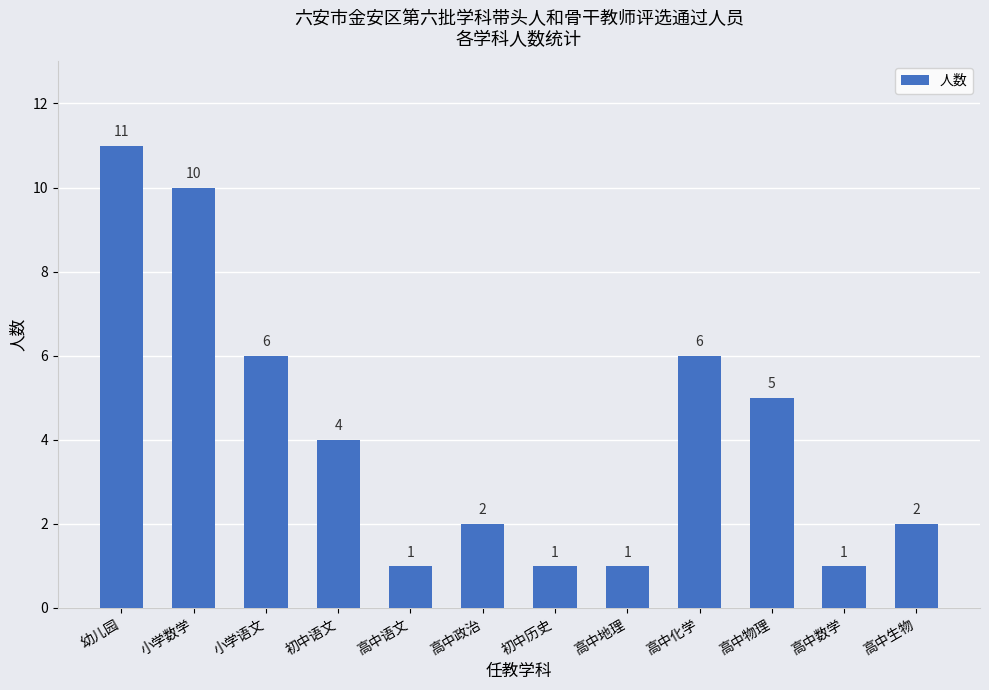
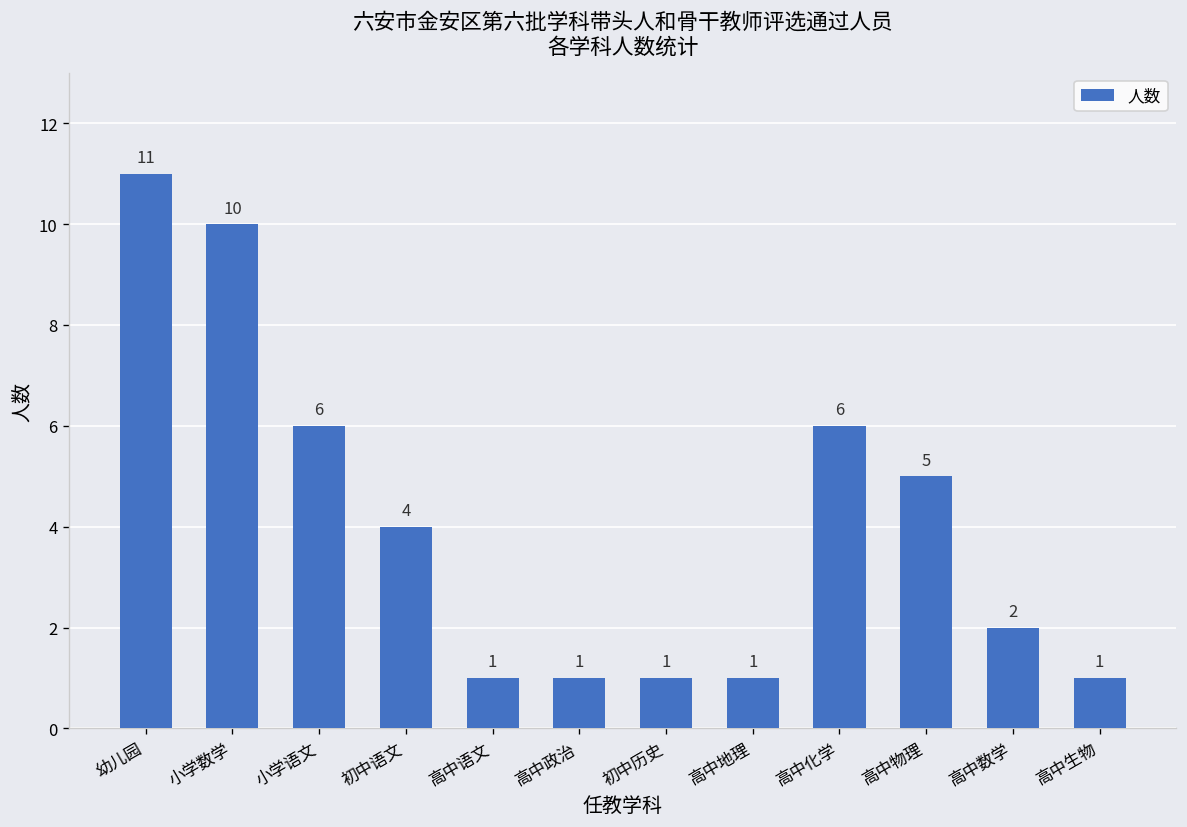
  {
    "幼儿园": 11,
    "小学数学": 10,
    "小学语文": 6,
    "初中语文": 4,
    "高中语文": 1,
-   "高中政治": 2,
+   "高中政治": 1,
    "初中历史": 1,
    "高中地理": 1,
    "高中化学": 6,
    "高中物理": 5,
-   "高中数学": 1,
-   "高中生物": 2
+   "高中数学": 2,
+   "高中生物": 1
  }
